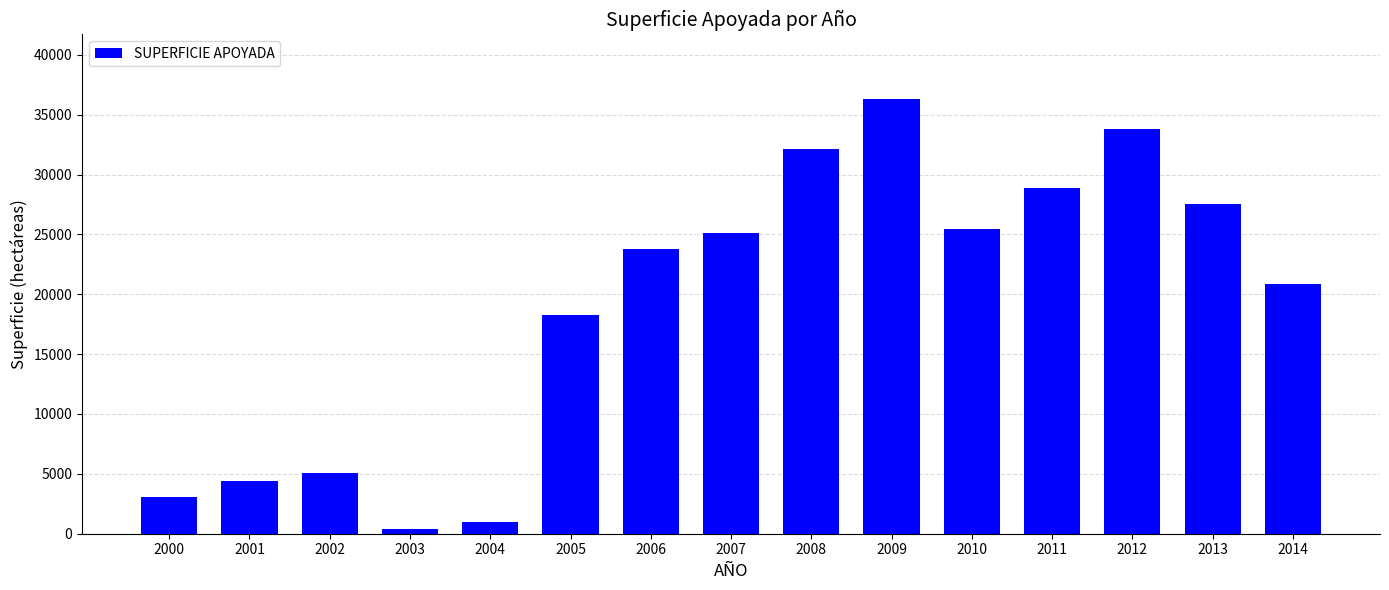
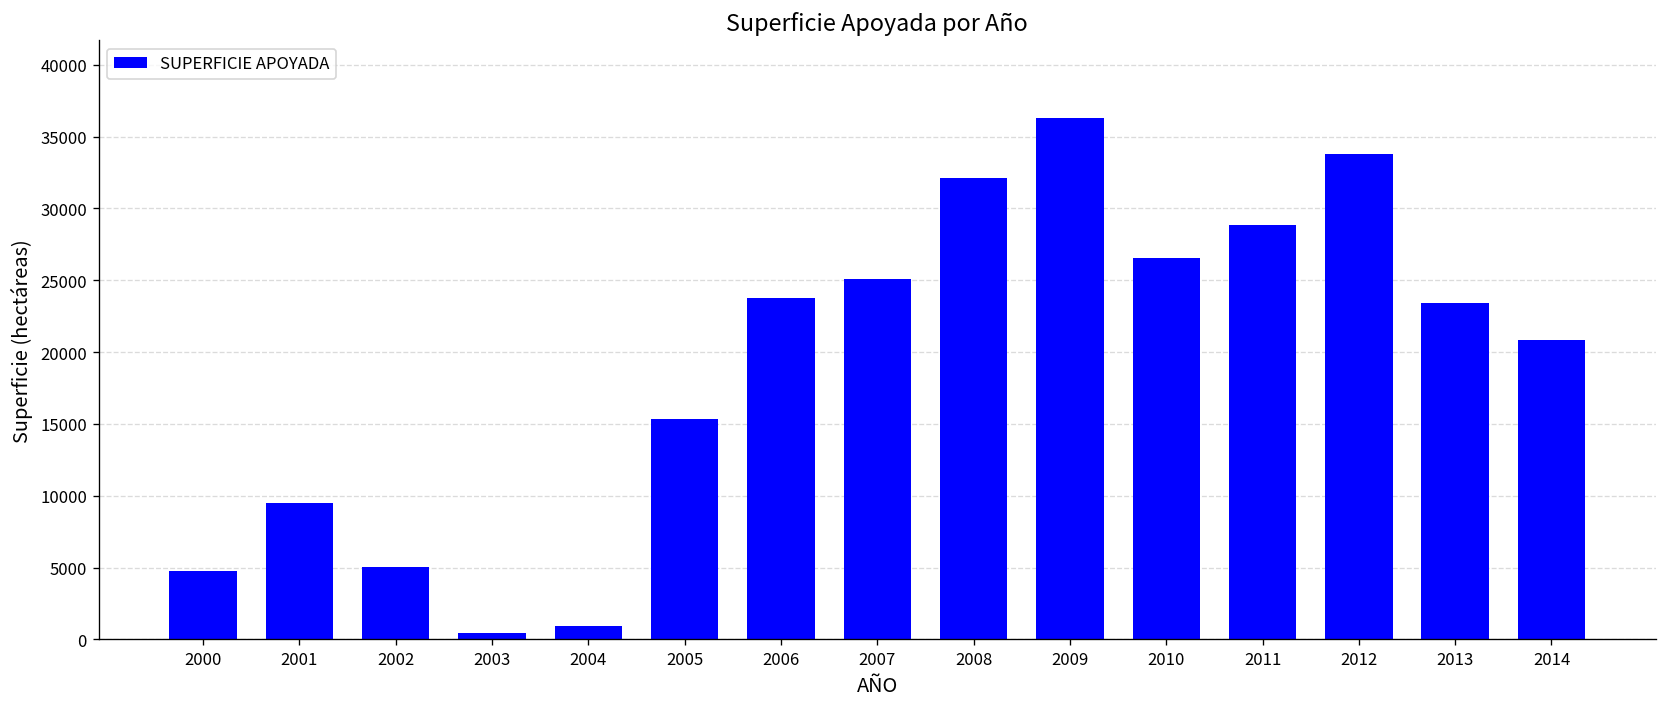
  {
-   "2000": 3100,
-   "2001": 4400,
+   "2000": 4700,
+   "2001": 9500,
    "2002": 5000,
    "2003": 400,
    "2004": 1000,
-   "2005": 18200,
+   "2005": 15400,
    "2006": 23800,
    "2007": 25100,
    "2008": 32100,
    "2009": 36300,
-   "2010": 25500,
+   "2010": 26600,
    "2011": 28900,
    "2012": 33800,
-   "2013": 27500,
+   "2013": 23400,
    "2014": 20800
  }
